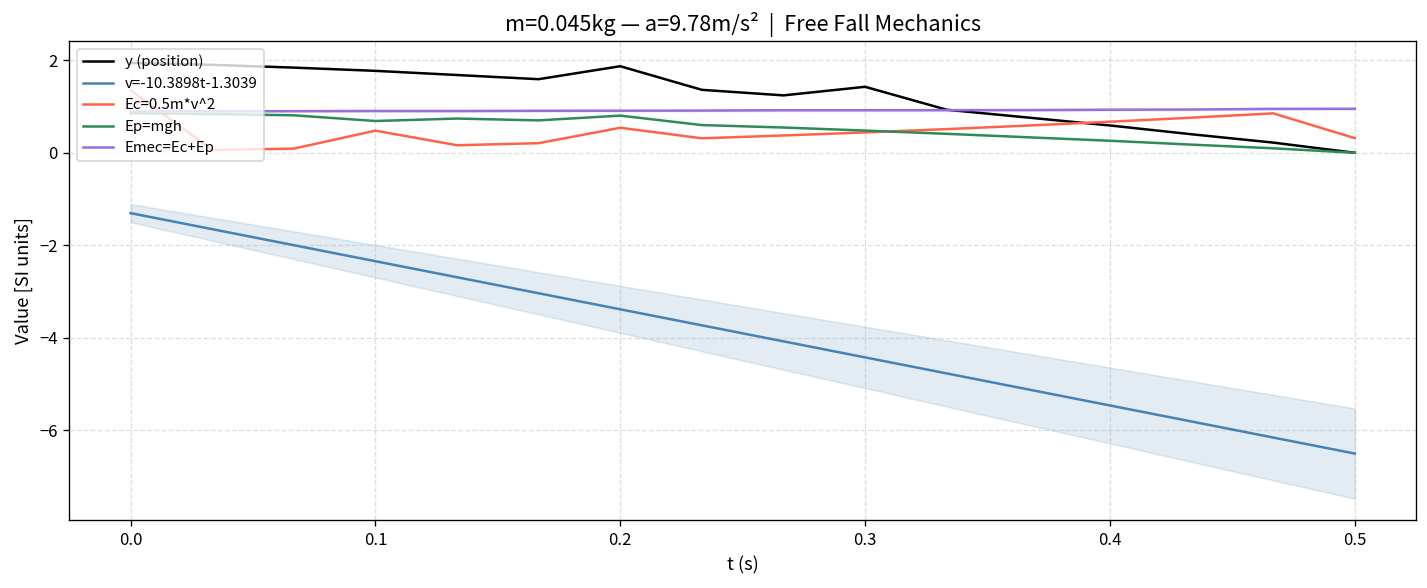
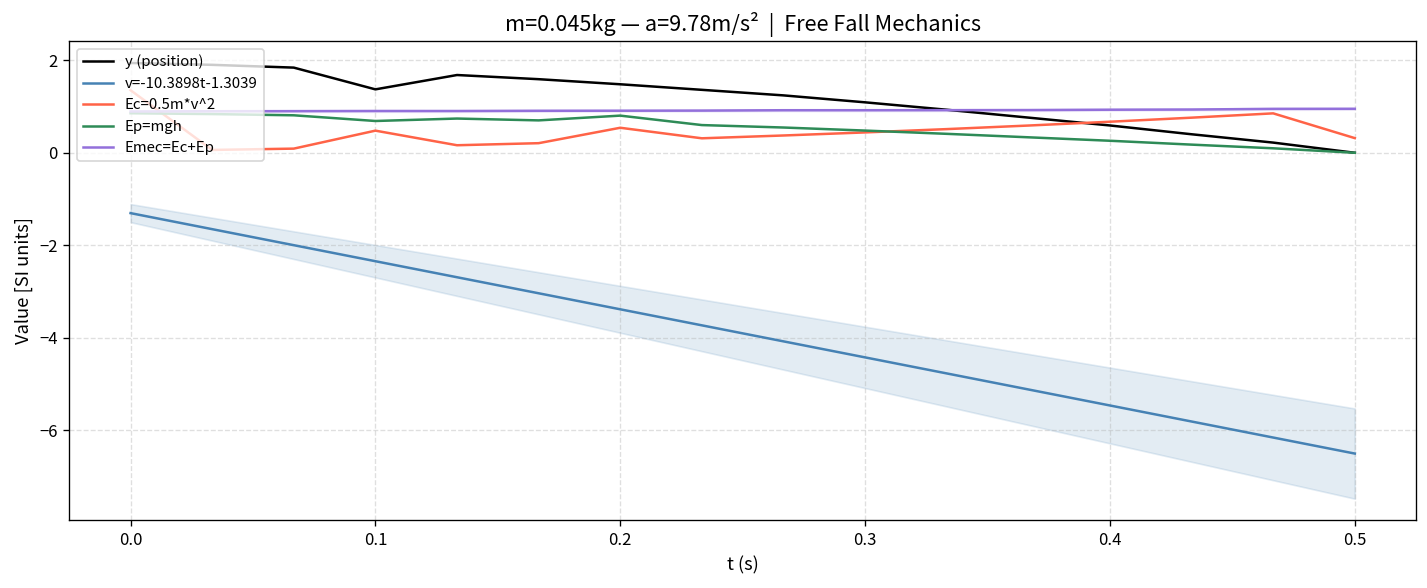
  {
    "y (position)": {
-     "0.1": 1.8,
-     "0.2": 1.9,
-     "0.3": 1.4,
+     "0.1": 1.4,
+     "0.2": 1.5,
+     "0.3": 1.1,
      "0.4": 0.6
    },
    "Ec=0.5m*v^2": {
      "0.1": 0.5,
      "0.2": 0.5,
      "0.4": 0.7,
      "0.5": 0.3
    },
    "Ep=mgh": {
      "0.1": 0.7,
      "0.2": 0.8,
      "0.4": 0.3
    }
  }
